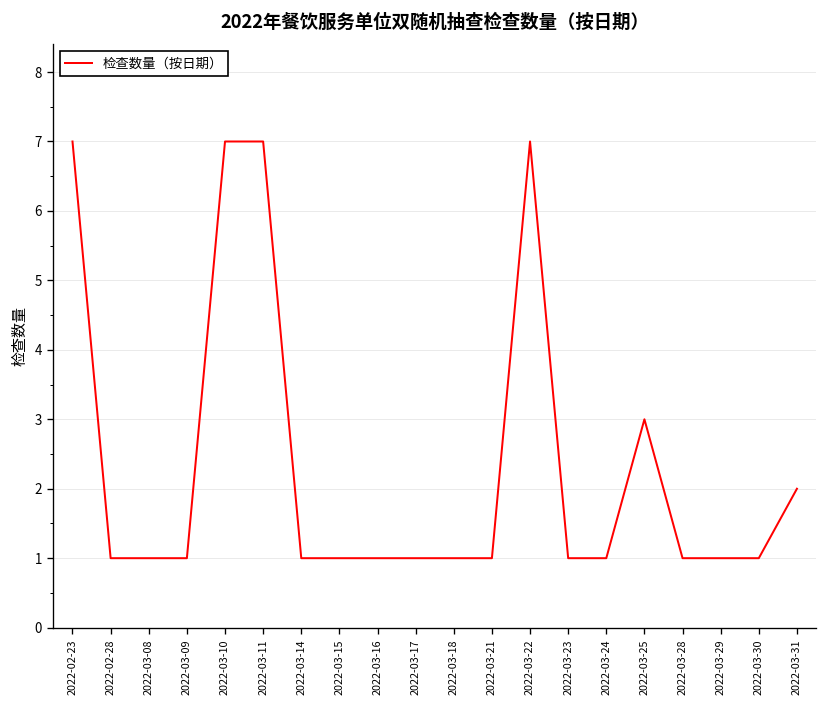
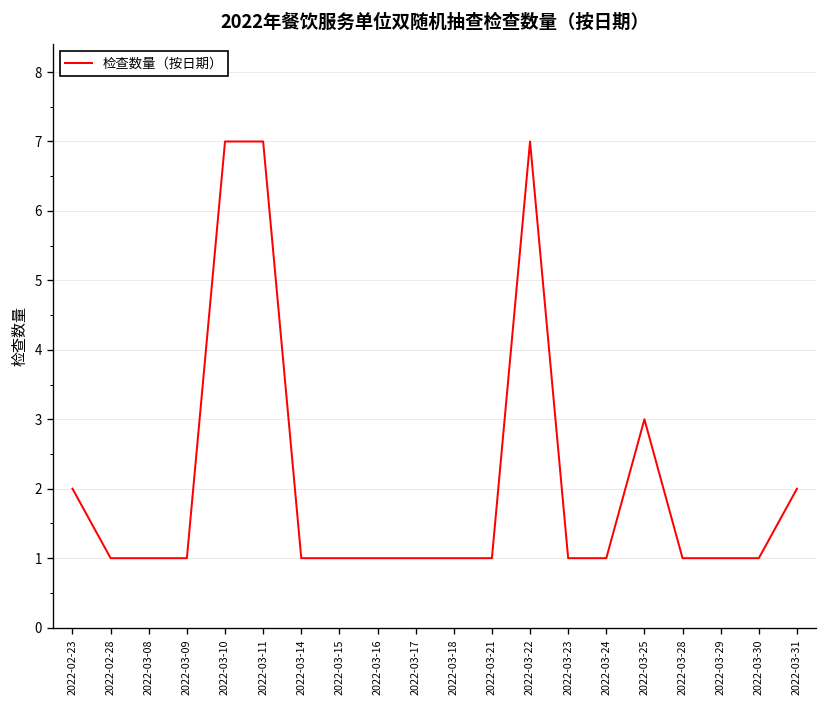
  {
-   "2022-02-23": 7,
+   "2022-02-23": 2,
    "2022-02-28": 1,
    "2022-03-08": 1,
    "2022-03-09": 1,
    "2022-03-10": 7,
    "2022-03-11": 7,
    "2022-03-14": 1,
    "2022-03-15": 1,
    "2022-03-16": 1,
    "2022-03-17": 1,
    "2022-03-18": 1,
    "2022-03-21": 1,
    "2022-03-22": 7,
    "2022-03-23": 1,
    "2022-03-24": 1,
    "2022-03-25": 3,
    "2022-03-28": 1,
    "2022-03-29": 1,
    "2022-03-30": 1,
    "2022-03-31": 2
  }
